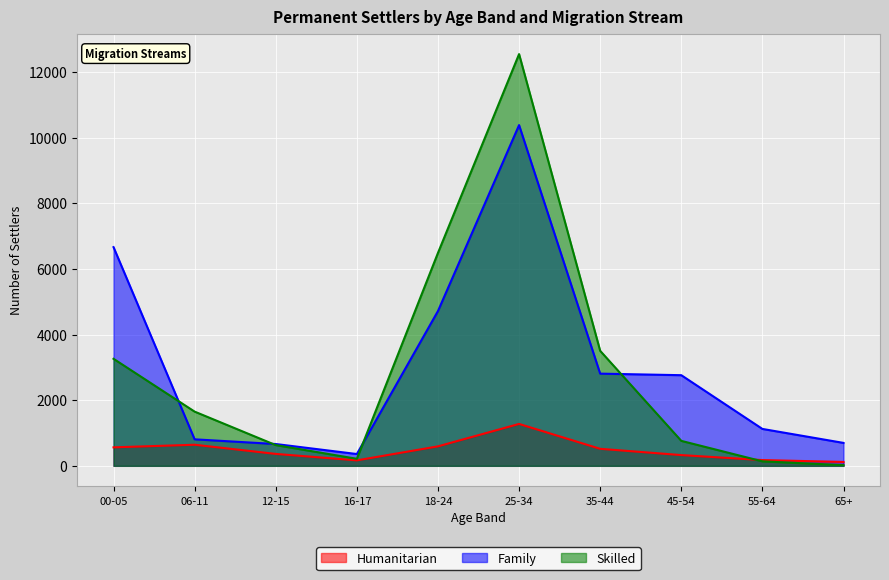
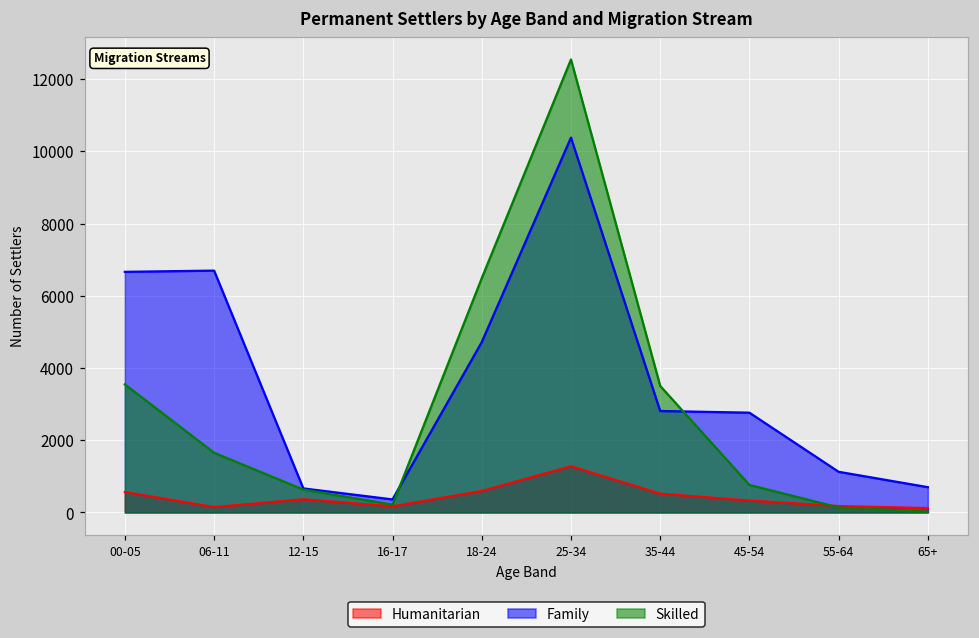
  {
    "Humanitarian": {
      "00-05": 600,
-     "06-11": 600,
+     "06-11": 100,
      "12-15": 400,
      "18-24": 600,
      "25-34": 1300,
      "35-44": 500,
      "45-54": 300,
      "65+": 100
    },
    "Family": {
      "00-05": 6700,
-     "06-11": 800,
+     "06-11": 6700,
      "16-17": 400,
      "18-24": 4700,
      "25-34": 10400,
      "35-44": 2800,
      "45-54": 2800,
      "55-64": 1100,
      "65+": 700
    },
    "Skilled": {
-     "00-05": 3300,
+     "00-05": 3500,
      "06-11": 1700,
      "18-24": 6500,
      "25-34": 12500,
      "35-44": 3500,
      "45-54": 800,
      "65+": 0
    }
  }
